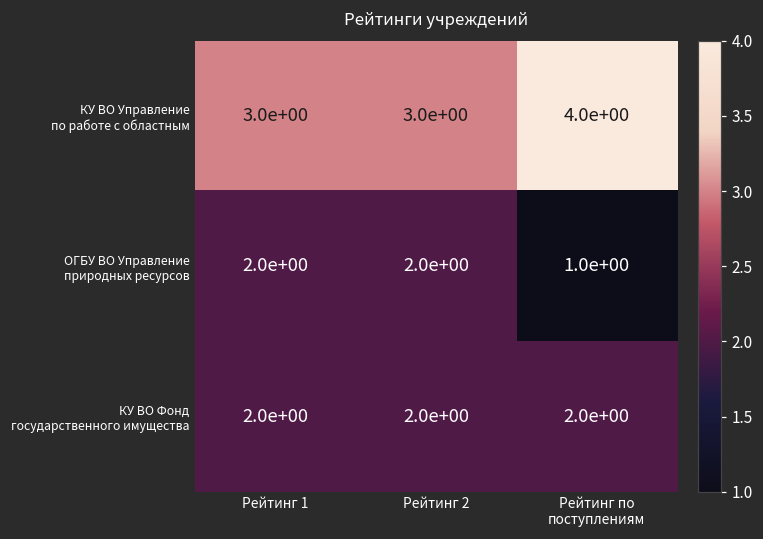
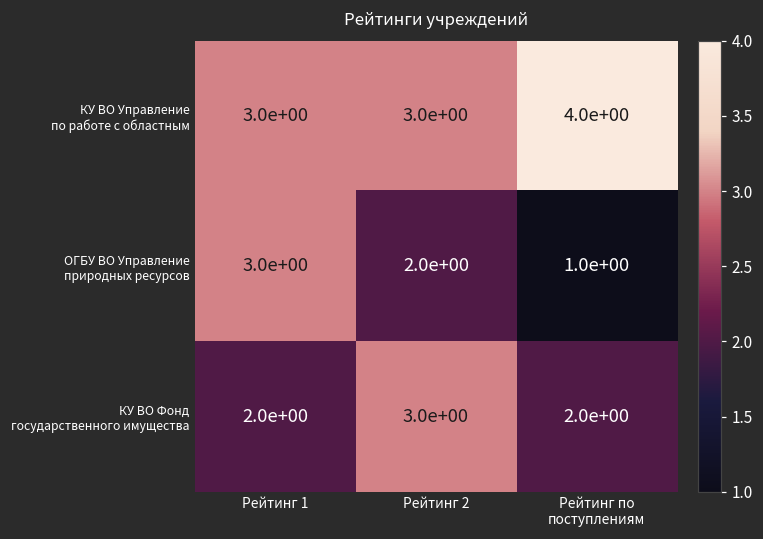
  {
    "КУ ВО Управление по работе с областным": {
      "Рейтинг 1": "3.0e+00",
      "Рейтинг 2": "3.0e+00",
      "Рейтинг по поступлениям": "4.0e+00"
    },
    "ОГБУ ВО Управление природных ресурсов": {
-     "Рейтинг 1": "2.0e+00",
+     "Рейтинг 1": "3.0e+00",
      "Рейтинг 2": "2.0e+00",
      "Рейтинг по поступлениям": "1.0e+00"
    },
    "КУ ВО Фонд государственного имущества": {
      "Рейтинг 1": "2.0e+00",
-     "Рейтинг 2": "2.0e+00",
+     "Рейтинг 2": "3.0e+00",
      "Рейтинг по поступлениям": "2.0e+00"
    }
  }
